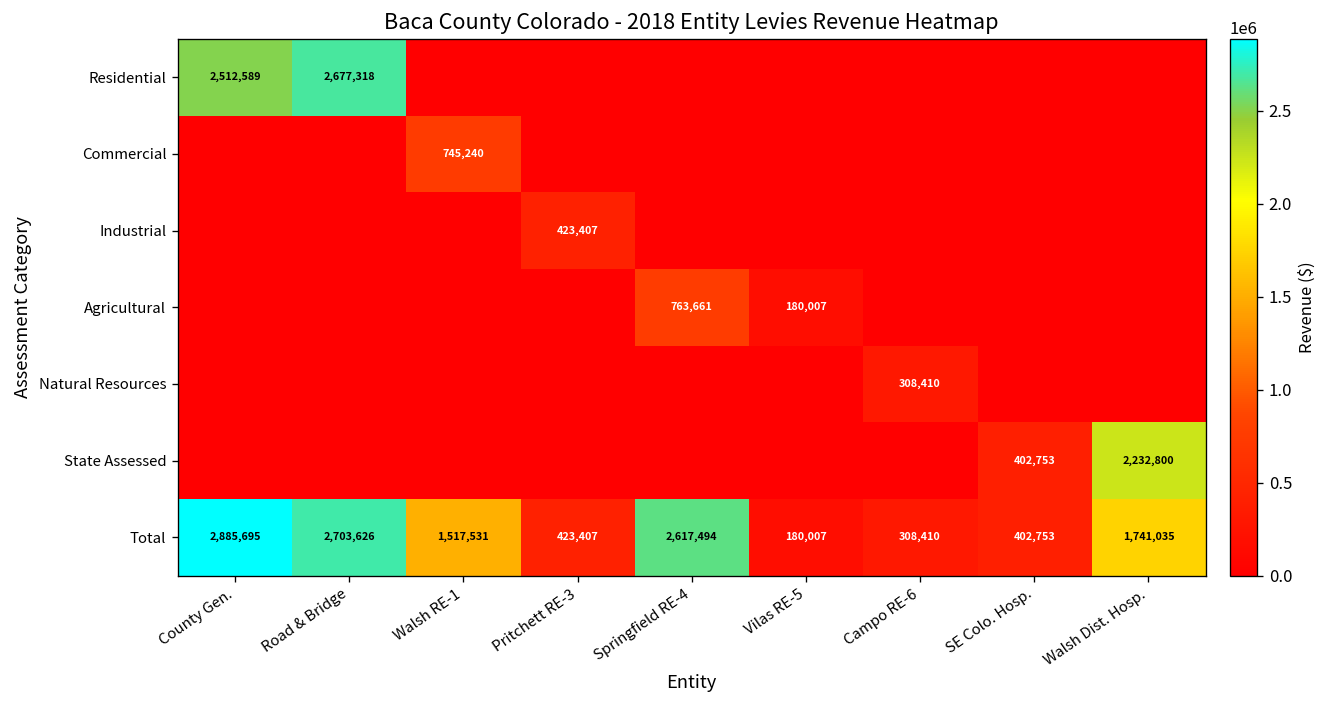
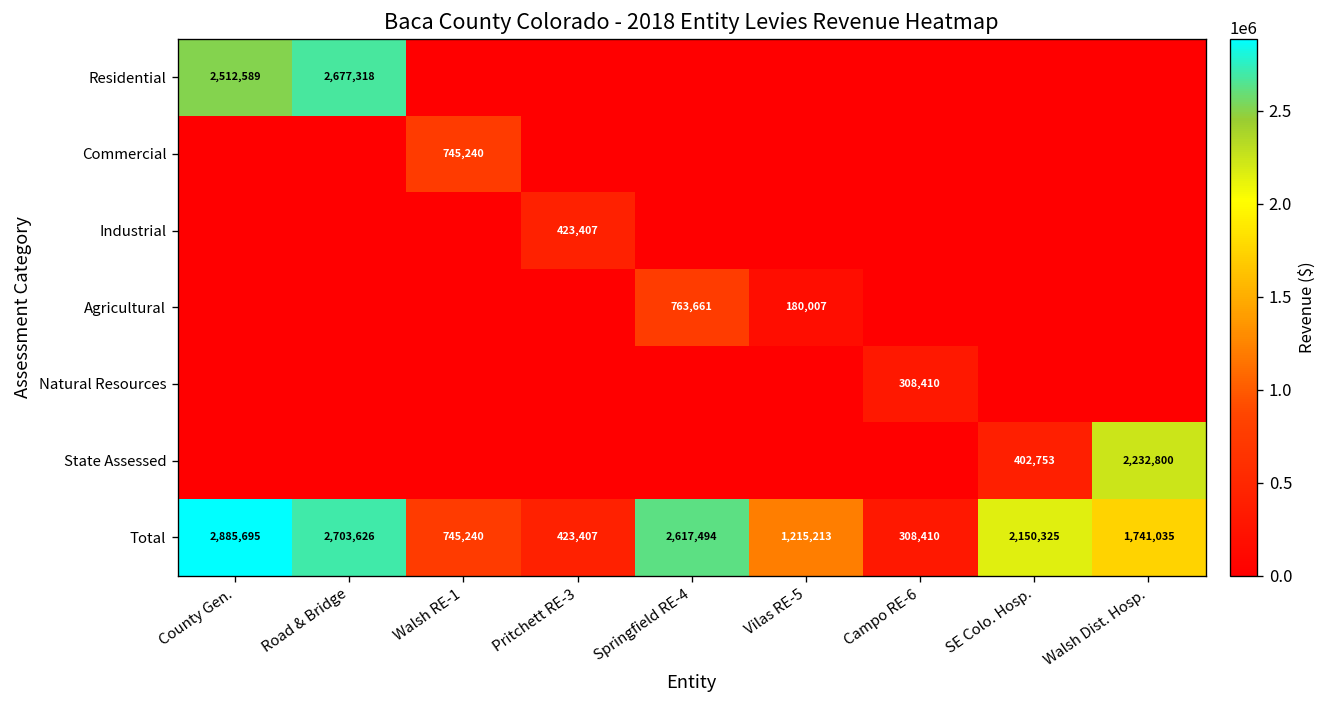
  {
    "Residential": {
      "County Gen.": "2,512,589",
      "Road & Bridge": "2,677,318"
    },
    "Commercial": {
      "Walsh RE-1": "745,240"
    },
    "Industrial": {
      "Pritchett RE-3": "423,407"
    },
    "Agricultural": {
      "Springfield RE-4": "763,661",
      "Vilas RE-5": "180,007"
    },
    "Natural Resources": {
      "Campo RE-6": "308,410"
    },
    "State Assessed": {
      "SE Colo. Hosp.": "402,753",
      "Walsh Dist. Hosp.": "2,232,800"
    },
    "Total": {
      "County Gen.": "2,885,695",
      "Road & Bridge": "2,703,626",
-     "Walsh RE-1": "1,517,531",
+     "Walsh RE-1": "745,240",
      "Pritchett RE-3": "423,407",
      "Springfield RE-4": "2,617,494",
-     "Vilas RE-5": "180,007",
+     "Vilas RE-5": "1,215,213",
      "Campo RE-6": "308,410",
-     "SE Colo. Hosp.": "402,753",
+     "SE Colo. Hosp.": "2,150,325",
      "Walsh Dist. Hosp.": "1,741,035"
    }
  }
